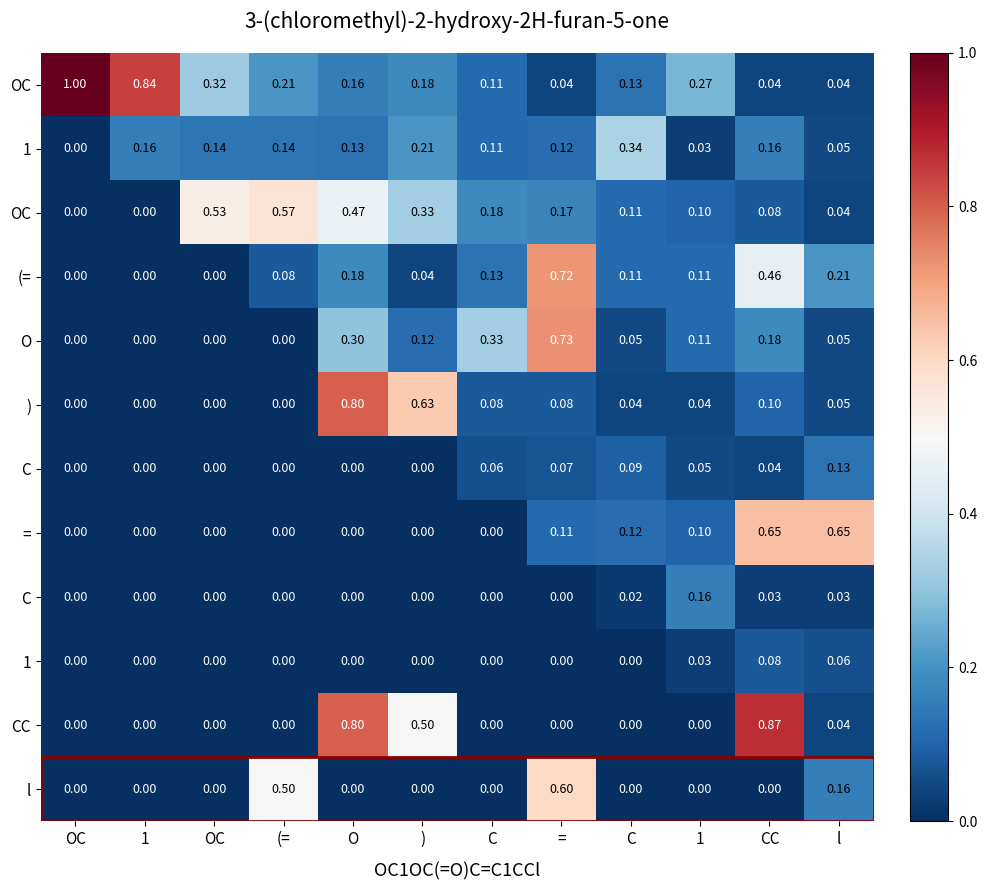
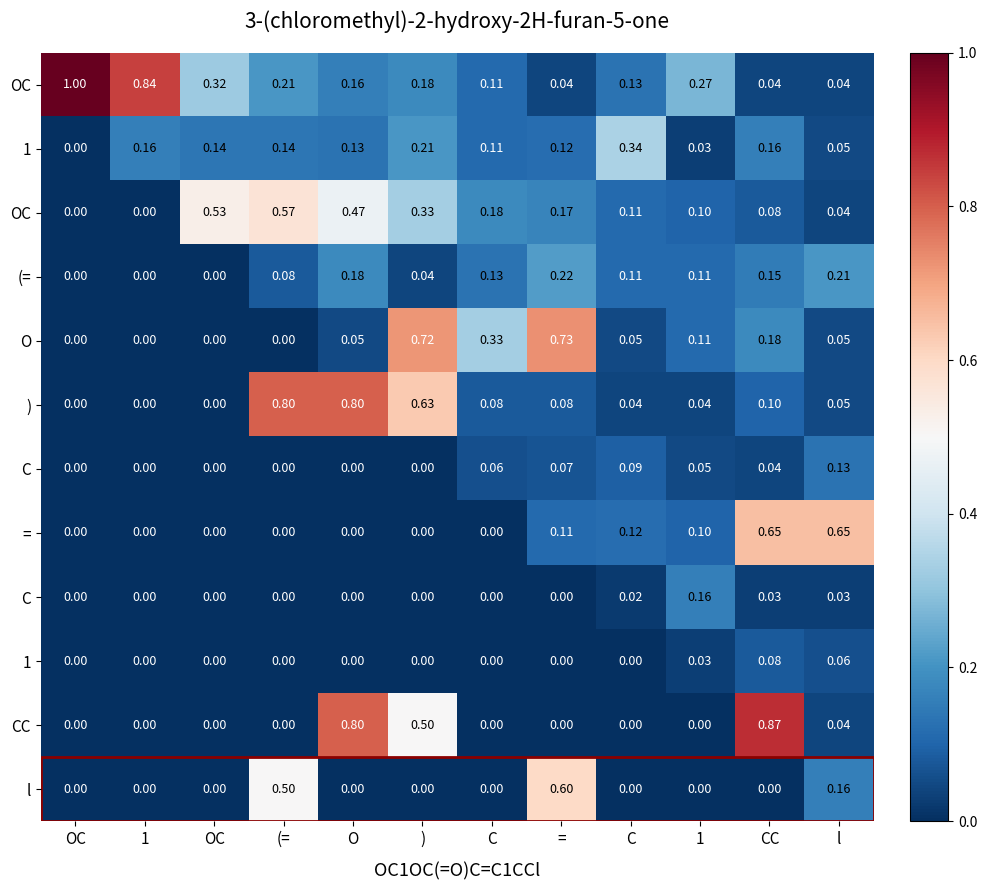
  {
    "(=": {
      "(=": 0.08,
      "O": 0.18,
      ")": 0.04,
-     "=": 0.72,
-     "CC": 0.46,
+     "=": 0.22,
+     "CC": 0.15,
      "l": 0.21
    },
    "O": {
      "(=": 0.00,
-     "O": 0.30,
-     ")": 0.12,
+     "O": 0.05,
+     ")": 0.72,
      "=": 0.73,
      "CC": 0.18,
      "l": 0.05
    },
    ")": {
-     "(=": 0.00,
+     "(=": 0.80,
      "O": 0.80,
      ")": 0.63,
      "=": 0.08,
      "CC": 0.10,
      "l": 0.05
    },
    "=": {
      "(=": 0.00,
      "O": 0.00,
      ")": 0.00,
      "=": 0.11,
      "CC": 0.65,
      "l": 0.65
    },
    "CC": {
      "(=": 0.00,
      "O": 0.80,
      ")": 0.50,
      "=": 0.00,
      "CC": 0.87,
      "l": 0.04
    },
    "l": {
      "(=": 0.50,
      "O": 0.00,
      ")": 0.00,
      "=": 0.60,
      "CC": 0.00,
      "l": 0.16
    }
  }
